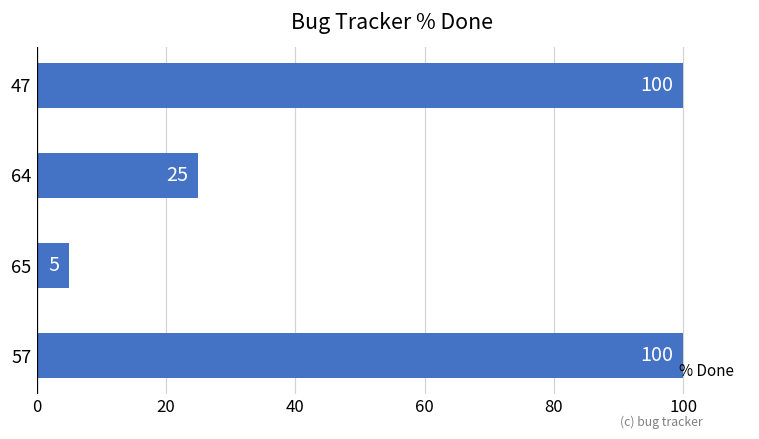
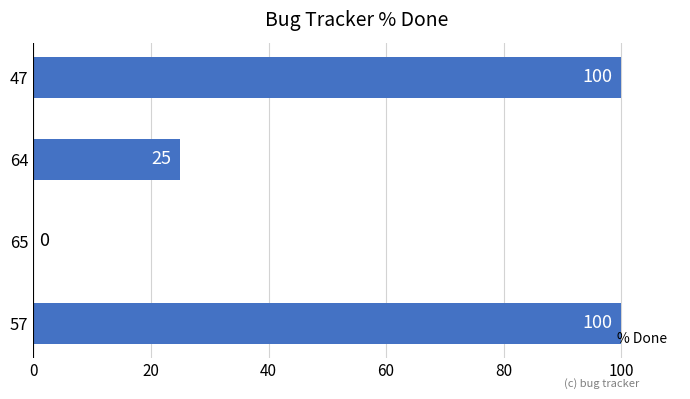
  {
    "47": 100,
    "64": 25,
-   "65": 5,
+   "65": 0,
    "57": 100
  }
